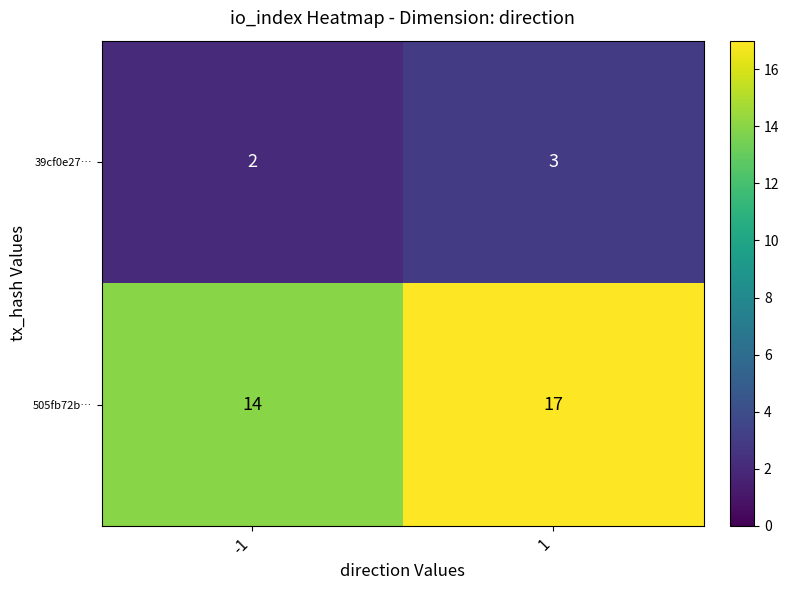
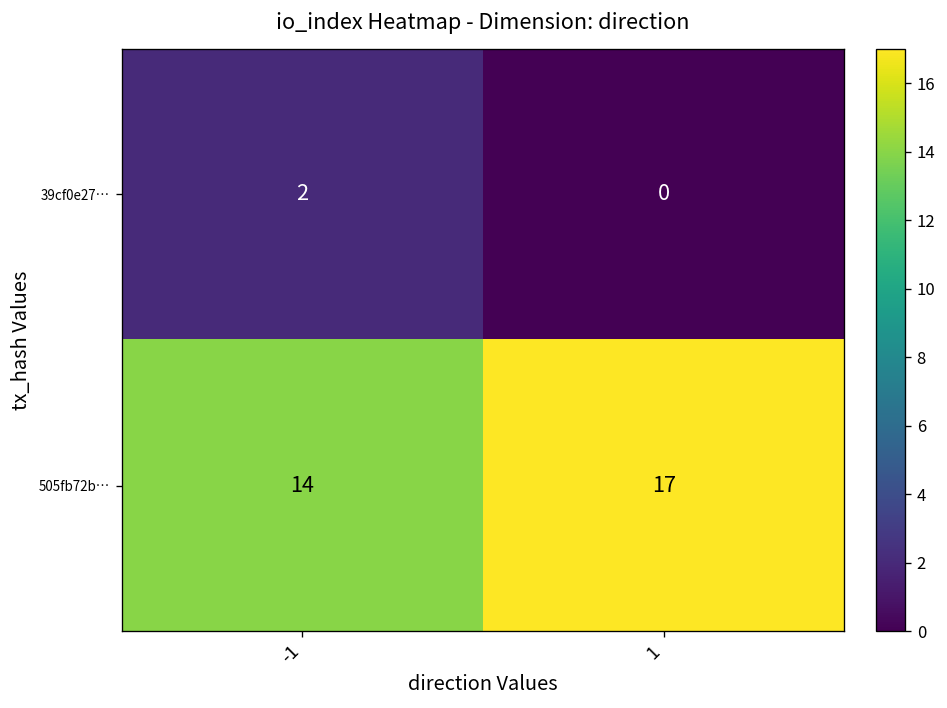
  {
    "39cf0e27…": {
      "-1": 2,
-     "1": 3
+     "1": 0
    },
    "505fb72b…": {
      "-1": 14,
      "1": 17
    }
  }
